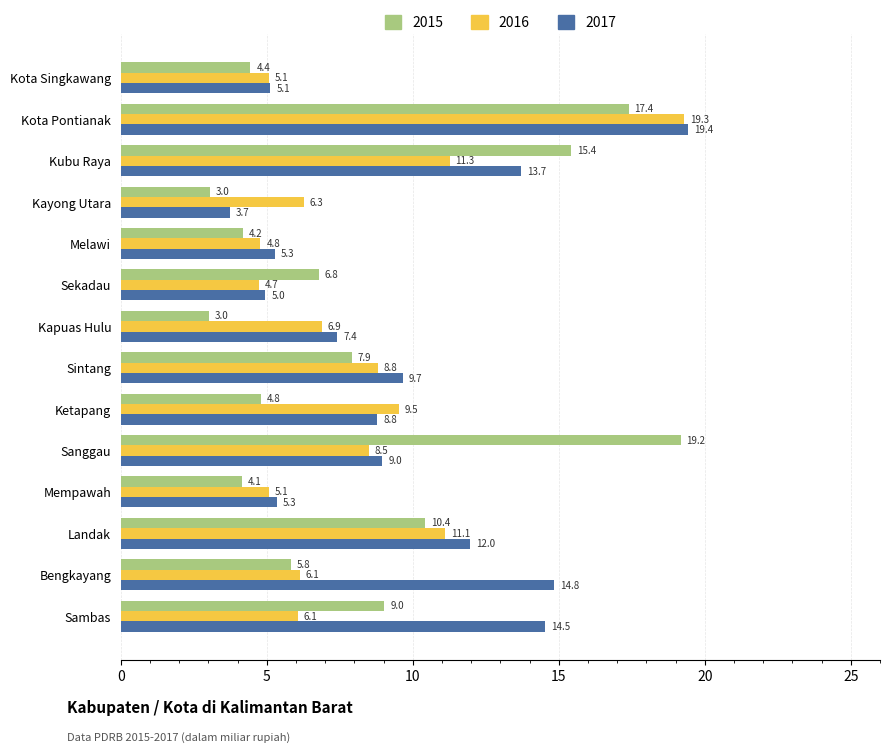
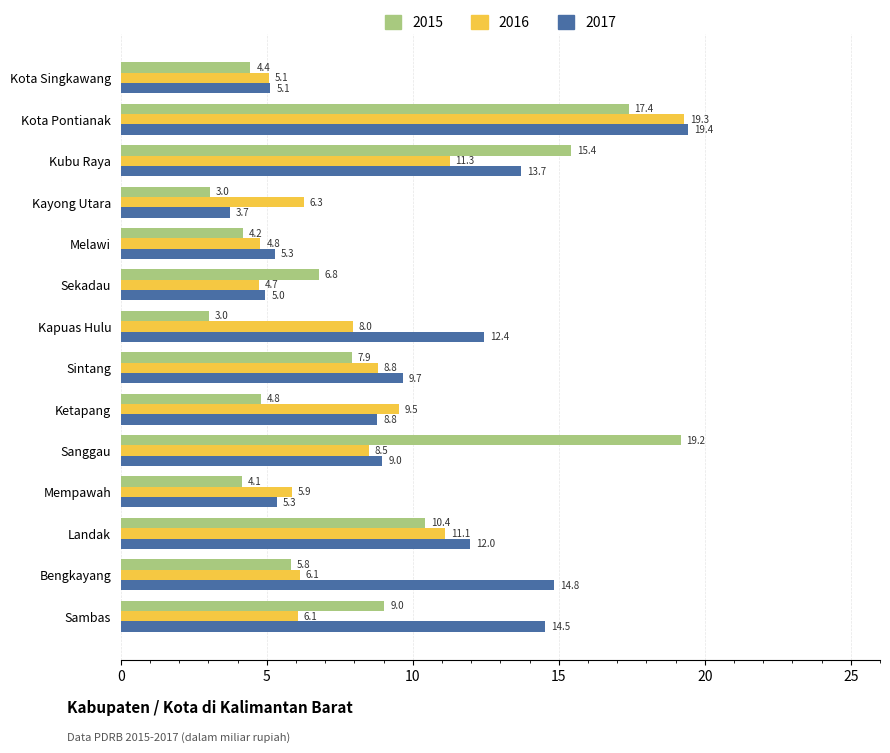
  {
    "2015": {
      "Kota Singkawang": 4.4,
      "Kota Pontianak": 17.4,
      "Kubu Raya": 15.4,
      "Kayong Utara": 3.0,
      "Melawi": 4.2,
      "Sekadau": 6.8,
      "Kapuas Hulu": 3.0,
      "Sintang": 7.9,
      "Ketapang": 4.8,
      "Sanggau": 19.2,
      "Mempawah": 4.1,
      "Landak": 10.4,
      "Bengkayang": 5.8,
      "Sambas": 9.0
    },
    "2016": {
      "Kota Singkawang": 5.1,
      "Kota Pontianak": 19.3,
      "Kubu Raya": 11.3,
      "Kayong Utara": 6.3,
      "Melawi": 4.8,
      "Sekadau": 4.7,
-     "Kapuas Hulu": 6.9,
+     "Kapuas Hulu": 8.0,
      "Sintang": 8.8,
      "Ketapang": 9.5,
      "Sanggau": 8.5,
-     "Mempawah": 5.1,
+     "Mempawah": 5.9,
      "Landak": 11.1,
      "Bengkayang": 6.1,
      "Sambas": 6.1
    },
    "2017": {
      "Kota Singkawang": 5.1,
      "Kota Pontianak": 19.4,
      "Kubu Raya": 13.7,
      "Kayong Utara": 3.7,
      "Melawi": 5.3,
      "Sekadau": 5.0,
-     "Kapuas Hulu": 7.4,
+     "Kapuas Hulu": 12.4,
      "Sintang": 9.7,
      "Ketapang": 8.8,
      "Sanggau": 9.0,
      "Mempawah": 5.3,
      "Landak": 12.0,
      "Bengkayang": 14.8,
      "Sambas": 14.5
    }
  }
